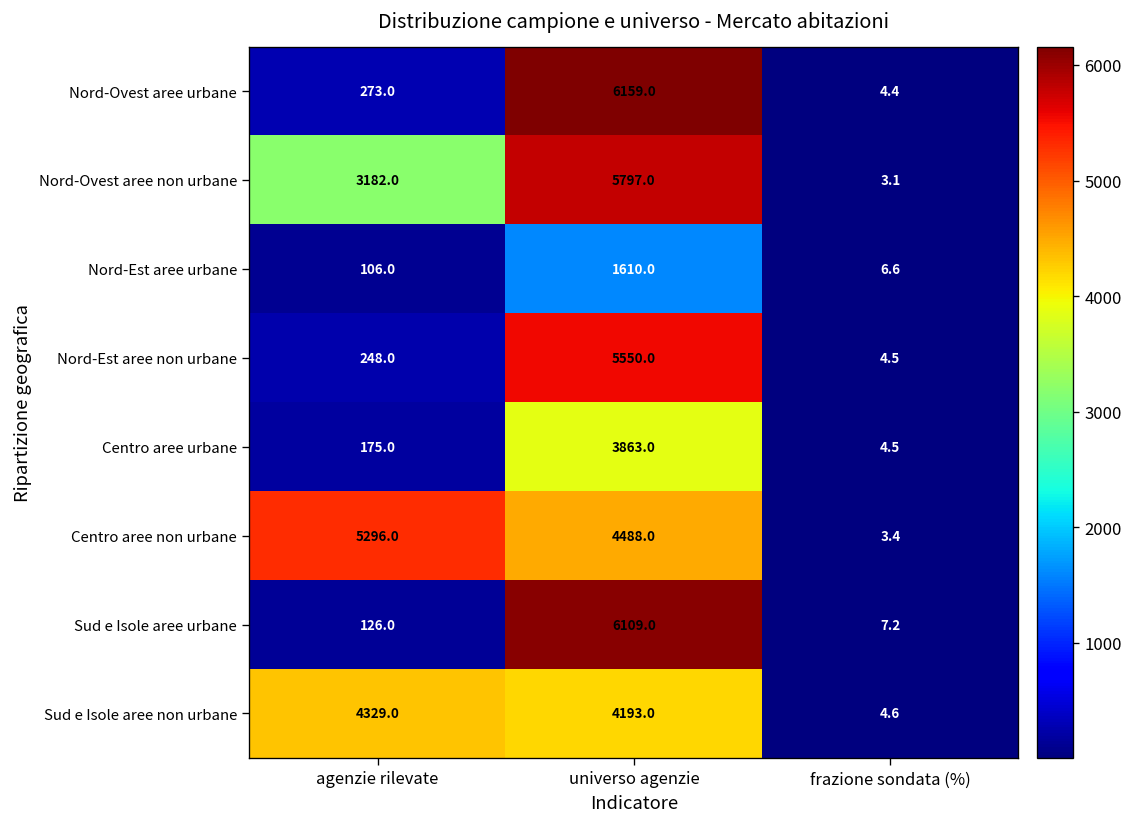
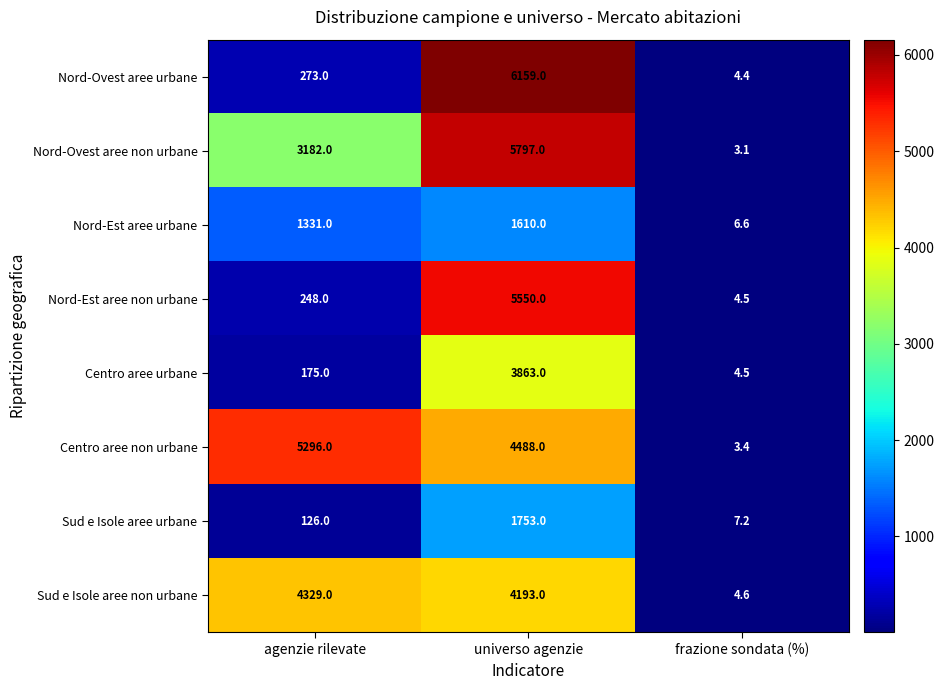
  {
    "Nord-Ovest aree urbane": {
      "agenzie rilevate": 273.0,
      "universo agenzie": 6159.0,
      "frazione sondata (%)": 4.4
    },
    "Nord-Ovest aree non urbane": {
      "agenzie rilevate": 3182.0,
      "universo agenzie": 5797.0,
      "frazione sondata (%)": 3.1
    },
    "Nord-Est aree urbane": {
-     "agenzie rilevate": 106.0,
+     "agenzie rilevate": 1331.0,
      "universo agenzie": 1610.0,
      "frazione sondata (%)": 6.6
    },
    "Nord-Est aree non urbane": {
      "agenzie rilevate": 248.0,
      "universo agenzie": 5550.0,
      "frazione sondata (%)": 4.5
    },
    "Centro aree urbane": {
      "agenzie rilevate": 175.0,
      "universo agenzie": 3863.0,
      "frazione sondata (%)": 4.5
    },
    "Centro aree non urbane": {
      "agenzie rilevate": 5296.0,
      "universo agenzie": 4488.0,
      "frazione sondata (%)": 3.4
    },
    "Sud e Isole aree urbane": {
      "agenzie rilevate": 126.0,
-     "universo agenzie": 6109.0,
+     "universo agenzie": 1753.0,
      "frazione sondata (%)": 7.2
    },
    "Sud e Isole aree non urbane": {
      "agenzie rilevate": 4329.0,
      "universo agenzie": 4193.0,
      "frazione sondata (%)": 4.6
    }
  }
